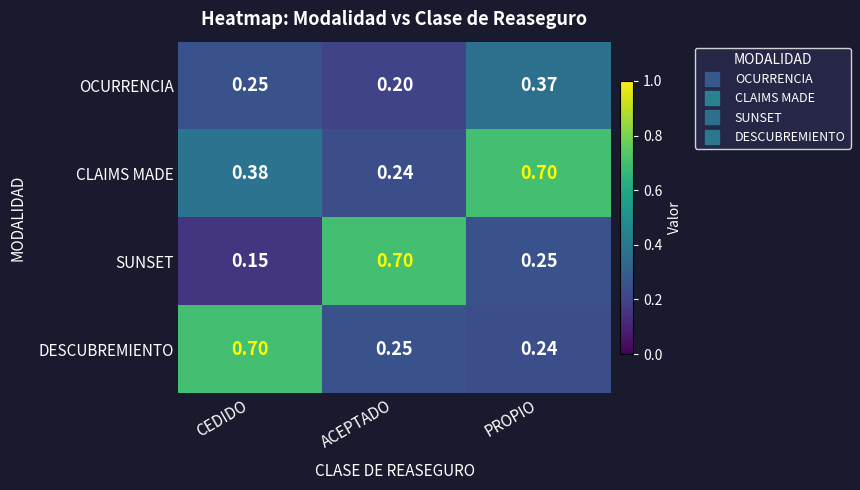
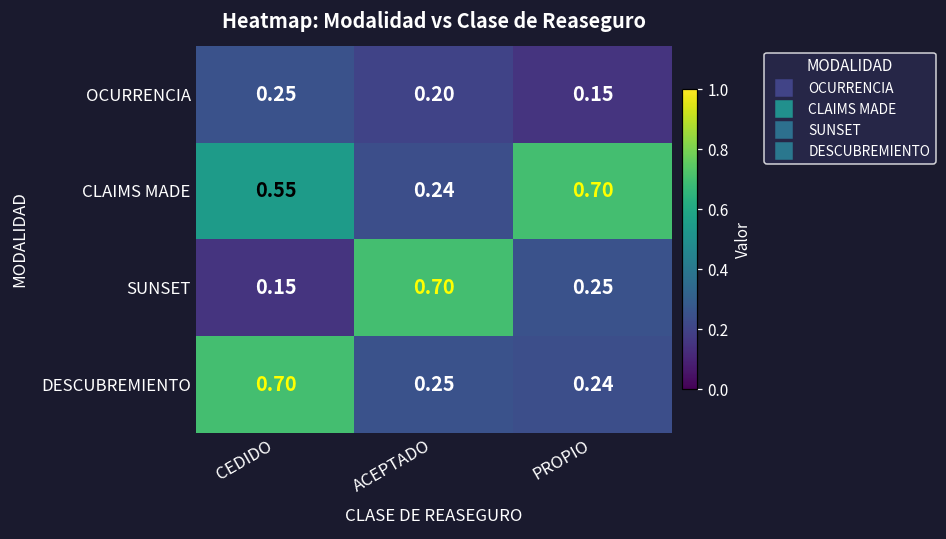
  {
    "OCURRENCIA": {
      "CEDIDO": 0.25,
      "ACEPTADO": 0.20,
-     "PROPIO": 0.37
+     "PROPIO": 0.15
    },
    "CLAIMS MADE": {
-     "CEDIDO": 0.38,
+     "CEDIDO": 0.55,
      "ACEPTADO": 0.24,
      "PROPIO": 0.70
    },
    "SUNSET": {
      "CEDIDO": 0.15,
      "ACEPTADO": 0.70,
      "PROPIO": 0.25
    },
    "DESCUBREMIENTO": {
      "CEDIDO": 0.70,
      "ACEPTADO": 0.25,
      "PROPIO": 0.24
    }
  }
